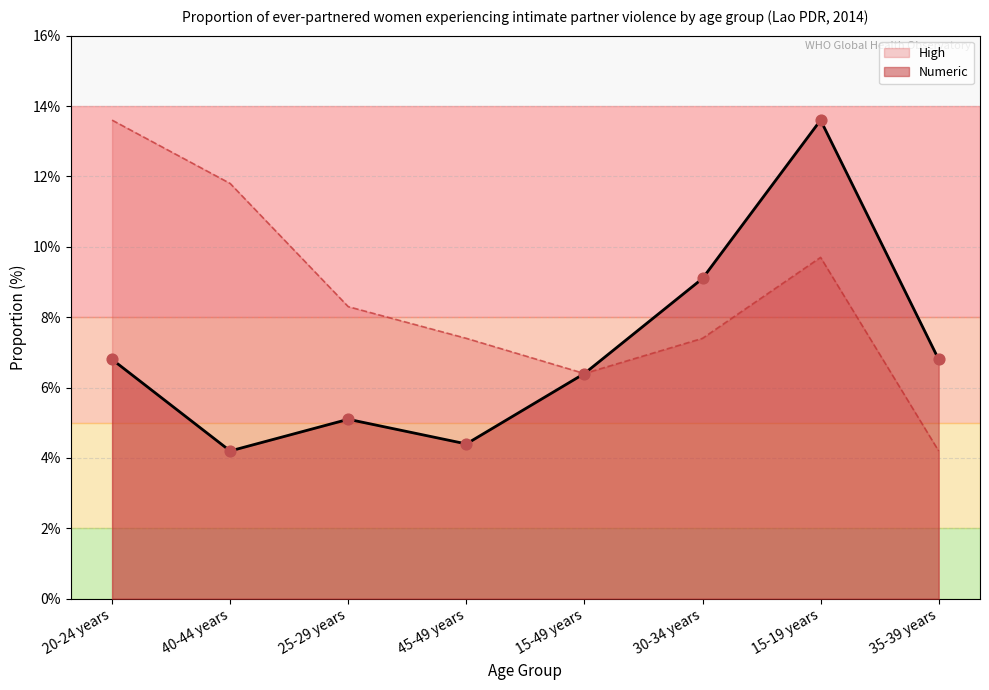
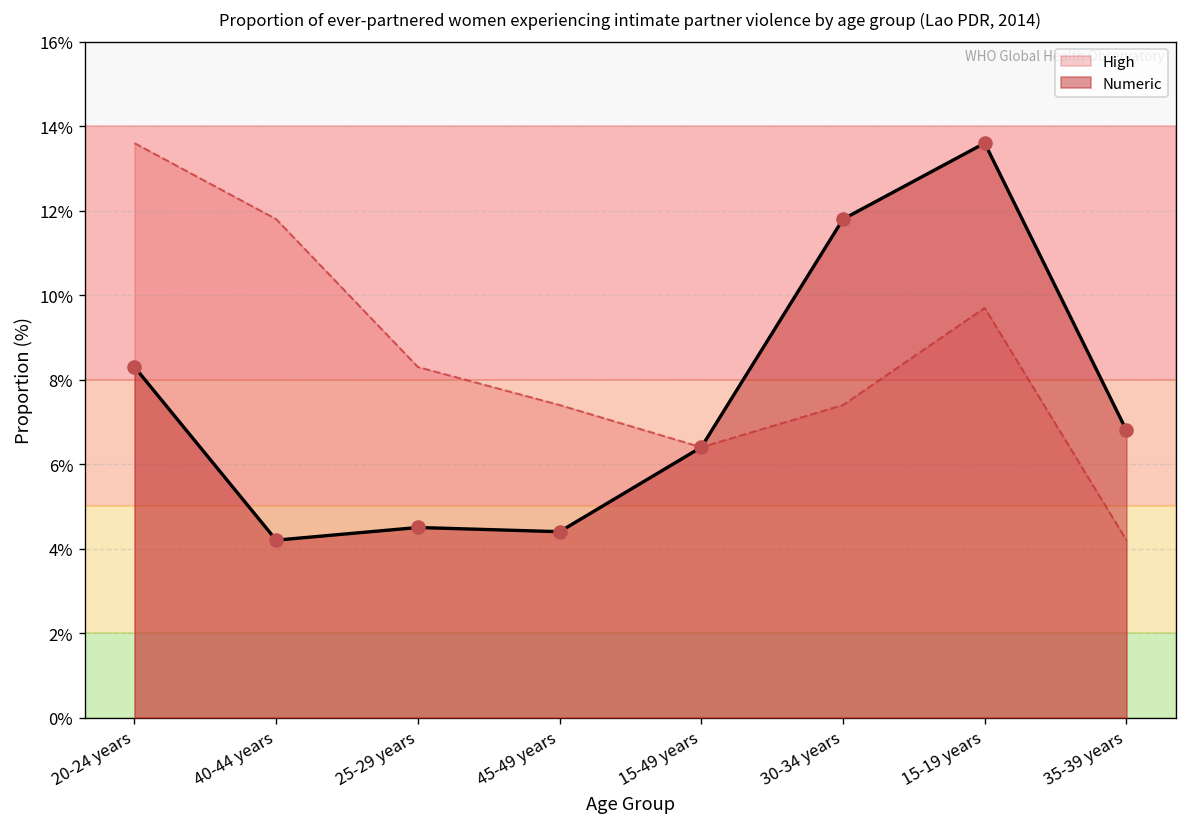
  {
    "High": {
      "20-24 years": "13.6%",
      "40-44 years": "11.8%",
      "25-29 years": "8.3%",
      "45-49 years": "7.4%",
      "30-34 years": "7.4%",
      "15-19 years": "9.7%",
      "35-39 years": "4.2%"
    },
    "Numeric": {
-     "20-24 years": "6.8%",
+     "20-24 years": "8.3%",
      "40-44 years": "4.2%",
-     "25-29 years": "5.1%",
+     "25-29 years": "4.5%",
      "45-49 years": "4.4%",
-     "30-34 years": "9.1%",
+     "30-34 years": "11.8%",
      "15-19 years": "13.6%",
      "35-39 years": "6.8%"
    }
  }
